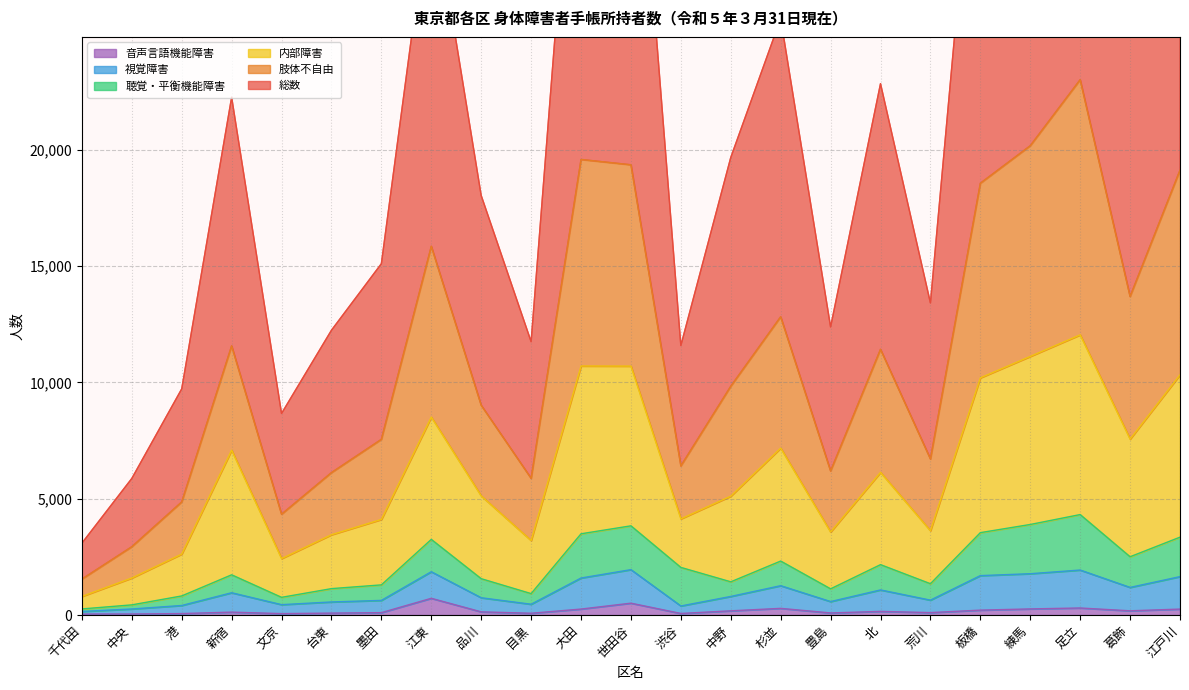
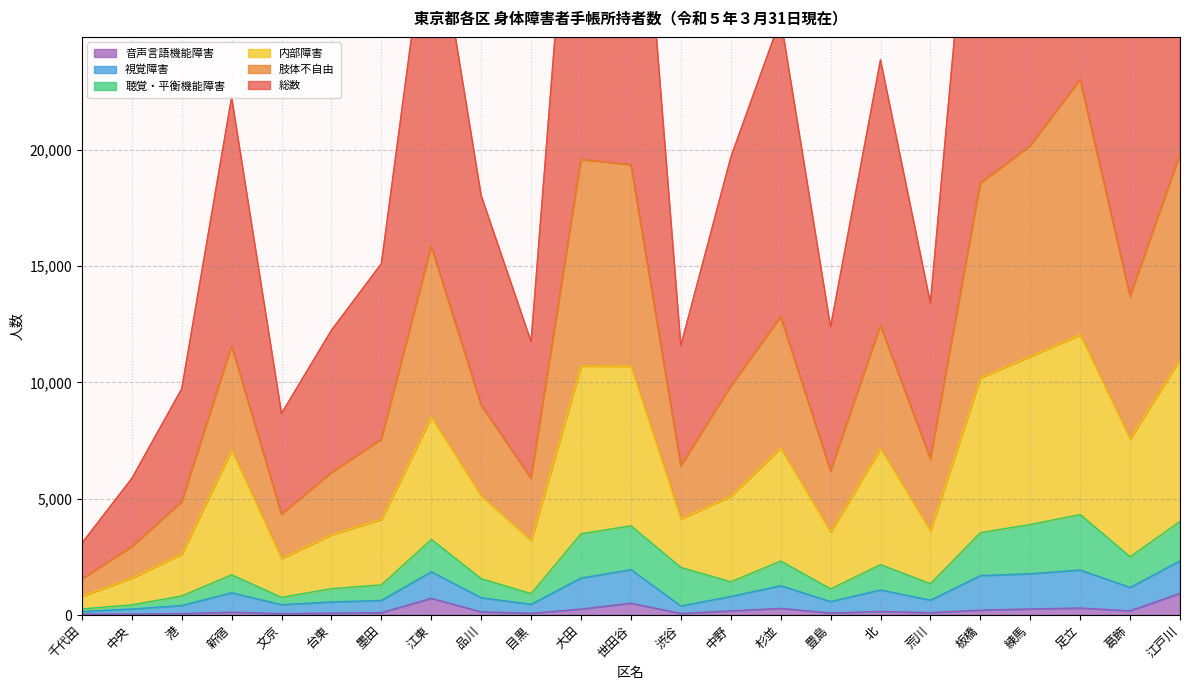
  {
    "音声言語機能障害": {
      "千代田": "0",
      "中央": "0",
      "港": "100",
      "新宿": "100",
      "文京": "100",
      "台東": "100",
      "墨田": "100",
      "江東": "700",
      "品川": "100",
      "目黒": "100",
      "大田": "300",
      "世田谷": "500",
      "渋谷": "100",
      "中野": "200",
      "杉並": "300",
      "豊島": "100",
      "北": "200",
      "荒川": "100",
      "板橋": "200",
      "練馬": "300",
      "足立": "300",
      "葛飾": "200",
-     "江戸川": "300"
+     "江戸川": "900"
    },
    "視覚障害": {
      "千代田": "100",
      "中央": "200",
      "港": "300",
      "新宿": "800",
      "文京": "400",
      "台東": "500",
      "墨田": "500",
      "江東": "1,100",
      "品川": "600",
      "目黒": "400",
      "大田": "1,300",
      "世田谷": "1,400",
      "渋谷": "300",
      "中野": "600",
      "杉並": "1,000",
      "豊島": "500",
      "北": "900",
      "荒川": "500",
      "板橋": "1,500",
      "練馬": "1,500",
      "足立": "1,600",
      "葛飾": "1,000",
      "江戸川": "1,400"
    },
    "聴覚・平衡機能障害": {
      "千代田": "100",
      "中央": "200",
      "港": "400",
      "新宿": "800",
      "文京": "300",
      "台東": "600",
      "墨田": "700",
      "江東": "1,400",
      "品川": "800",
      "目黒": "500",
      "大田": "1,900",
      "世田谷": "1,900",
      "渋谷": "1,700",
      "中野": "600",
      "杉並": "1,100",
      "豊島": "500",
      "北": "1,100",
      "荒川": "700",
      "板橋": "1,800",
      "練馬": "2,100",
      "足立": "2,400",
      "葛飾": "1,300",
      "江戸川": "1,700"
    },
    "内部障害": {
      "千代田": "500",
      "中央": "1,200",
      "港": "1,800",
      "新宿": "5,400",
      "文京": "1,700",
      "台東": "2,300",
      "墨田": "2,800",
      "江東": "5,300",
      "品川": "3,600",
      "目黒": "2,300",
      "大田": "7,200",
      "世田谷": "6,900",
      "渋谷": "2,100",
      "中野": "3,700",
      "杉並": "4,900",
      "豊島": "2,400",
-     "北": "4,000",
+     "北": "5,000",
      "荒川": "2,300",
      "板橋": "6,700",
      "練馬": "7,200",
      "足立": "7,700",
      "葛飾": "5,100",
      "江戸川": "7,000"
    }
  }
